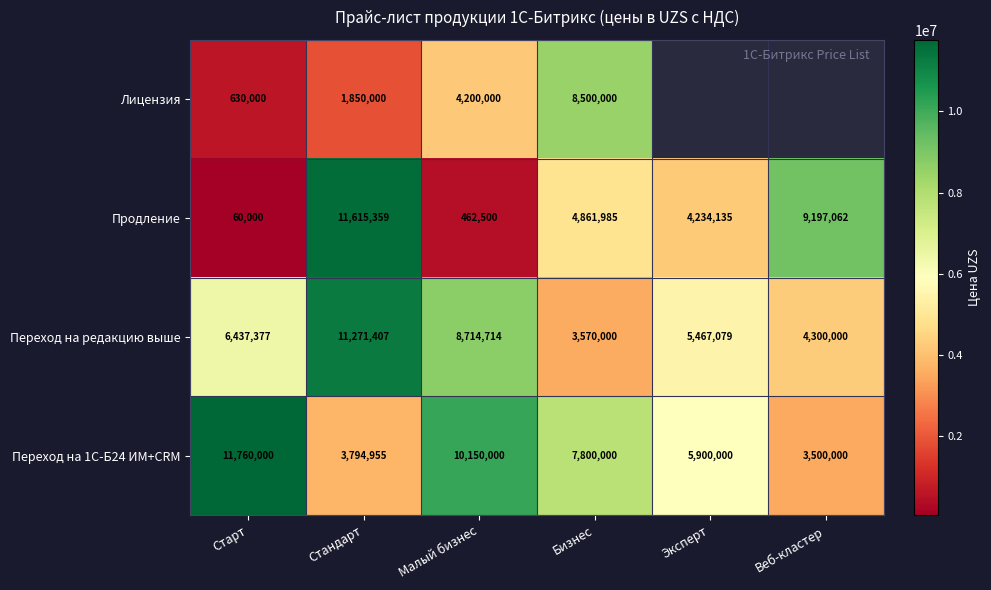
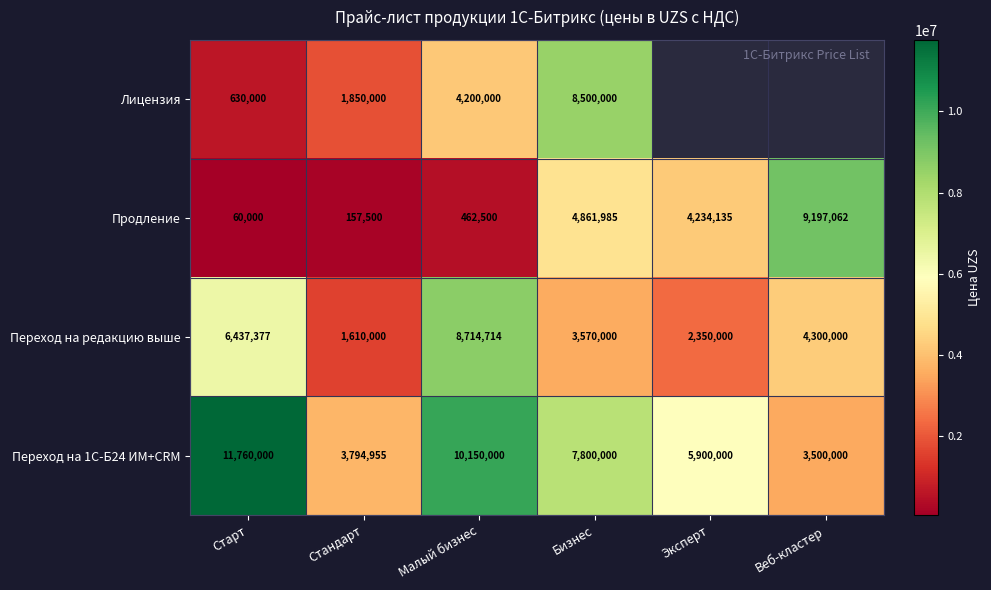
  {
    "Лицензия": {
      "Старт": "630,000",
      "Стандарт": "1,850,000",
      "Малый бизнес": "4,200,000",
      "Бизнес": "8,500,000"
    },
    "Продление": {
      "Старт": "60,000",
-     "Стандарт": "11,615,359",
+     "Стандарт": "157,500",
      "Малый бизнес": "462,500",
      "Бизнес": "4,861,985",
      "Эксперт": "4,234,135",
      "Веб-кластер": "9,197,062"
    },
    "Переход на редакцию выше": {
      "Старт": "6,437,377",
-     "Стандарт": "11,271,407",
+     "Стандарт": "1,610,000",
      "Малый бизнес": "8,714,714",
      "Бизнес": "3,570,000",
-     "Эксперт": "5,467,079",
+     "Эксперт": "2,350,000",
      "Веб-кластер": "4,300,000"
    },
    "Переход на 1С-Б24 ИМ+CRM": {
      "Старт": "11,760,000",
      "Стандарт": "3,794,955",
      "Малый бизнес": "10,150,000",
      "Бизнес": "7,800,000",
      "Эксперт": "5,900,000",
      "Веб-кластер": "3,500,000"
    }
  }
